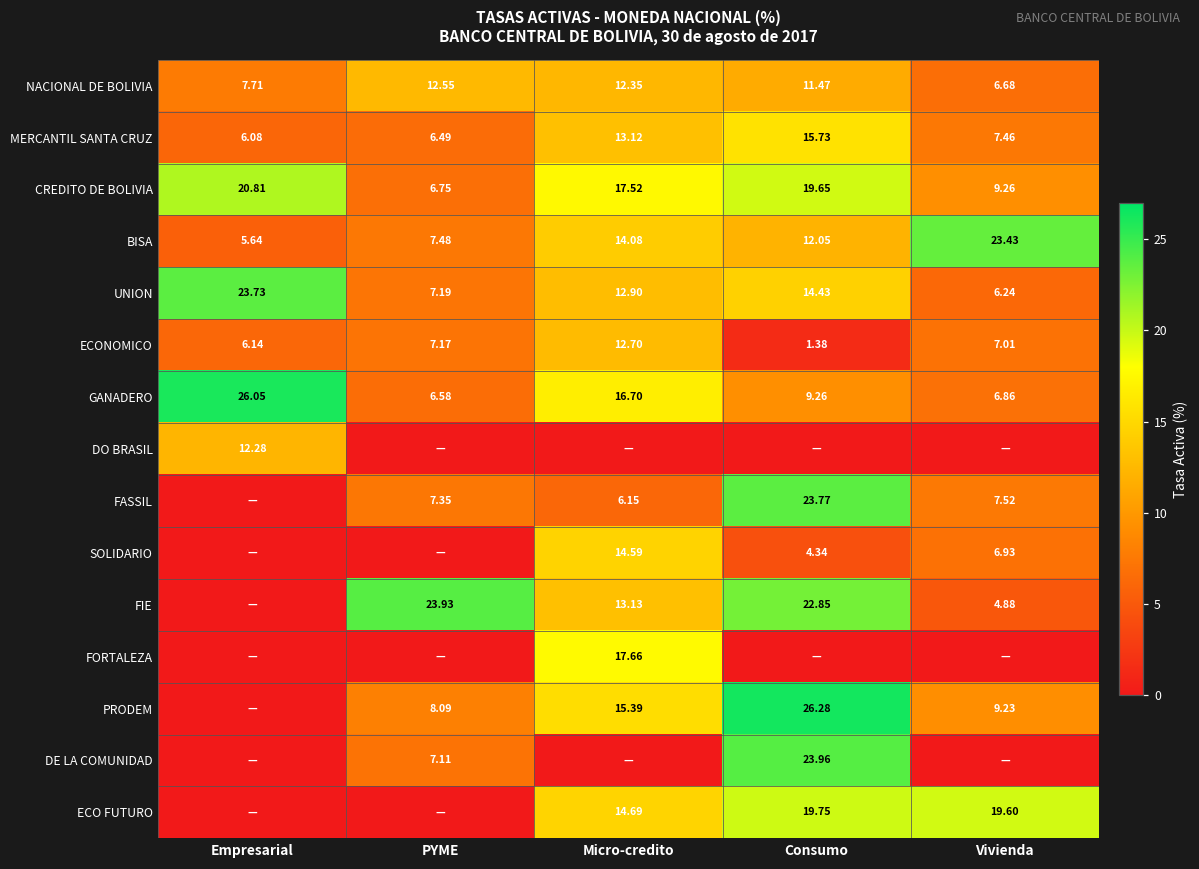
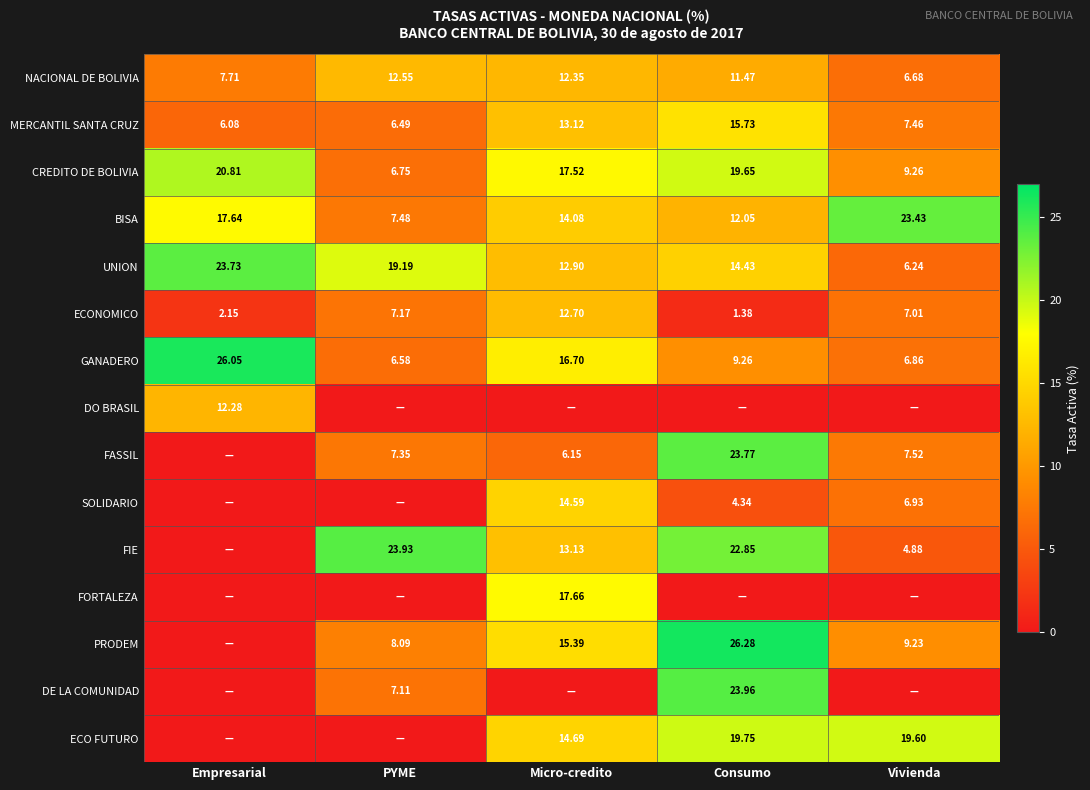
  {
    "NACIONAL DE BOLIVIA": {
      "Empresarial": 7.71,
      "PYME": 12.55,
      "Micro-credito": 12.35,
      "Consumo": 11.47,
      "Vivienda": 6.68
    },
    "MERCANTIL SANTA CRUZ": {
      "Empresarial": 6.08,
      "PYME": 6.49,
      "Micro-credito": 13.12,
      "Consumo": 15.73,
      "Vivienda": 7.46
    },
    "CREDITO DE BOLIVIA": {
      "Empresarial": 20.81,
      "PYME": 6.75,
      "Micro-credito": 17.52,
      "Consumo": 19.65,
      "Vivienda": 9.26
    },
    "BISA": {
-     "Empresarial": 5.64,
+     "Empresarial": 17.64,
      "PYME": 7.48,
      "Micro-credito": 14.08,
      "Consumo": 12.05,
      "Vivienda": 23.43
    },
    "UNION": {
      "Empresarial": 23.73,
-     "PYME": 7.19,
+     "PYME": 19.19,
      "Micro-credito": 12.90,
      "Consumo": 14.43,
      "Vivienda": 6.24
    },
    "ECONOMICO": {
-     "Empresarial": 6.14,
+     "Empresarial": 2.15,
      "PYME": 7.17,
      "Micro-credito": 12.70,
      "Consumo": 1.38,
      "Vivienda": 7.01
    },
    "GANADERO": {
      "Empresarial": 26.05,
      "PYME": 6.58,
      "Micro-credito": 16.70,
      "Consumo": 9.26,
      "Vivienda": 6.86
    },
    "DO BRASIL": {
      "Empresarial": 12.28
    },
    "FASSIL": {
      "PYME": 7.35,
      "Micro-credito": 6.15,
      "Consumo": 23.77,
      "Vivienda": 7.52
    },
    "SOLIDARIO": {
      "Micro-credito": 14.59,
      "Consumo": 4.34,
      "Vivienda": 6.93
    },
    "FIE": {
      "PYME": 23.93,
      "Micro-credito": 13.13,
      "Consumo": 22.85,
      "Vivienda": 4.88
    },
    "FORTALEZA": {
      "Micro-credito": 17.66
    },
    "PRODEM": {
      "PYME": 8.09,
      "Micro-credito": 15.39,
      "Consumo": 26.28,
      "Vivienda": 9.23
    },
    "DE LA COMUNIDAD": {
      "PYME": 7.11,
      "Consumo": 23.96
    },
    "ECO FUTURO": {
      "Micro-credito": 14.69,
      "Consumo": 19.75,
      "Vivienda": 19.60
    }
  }
